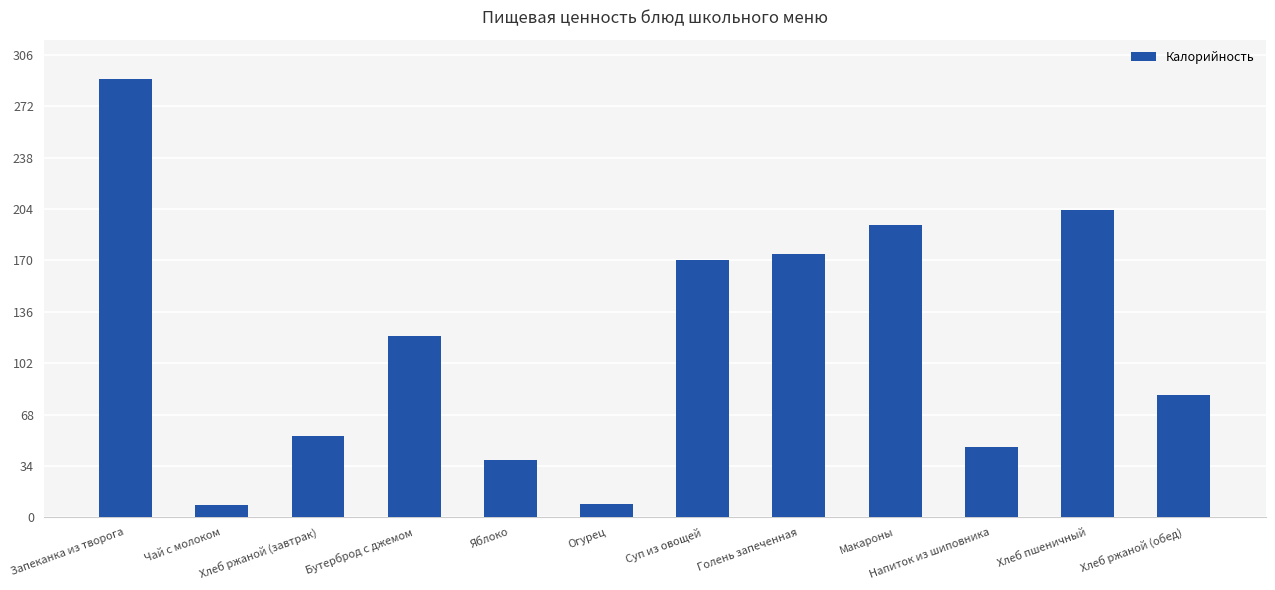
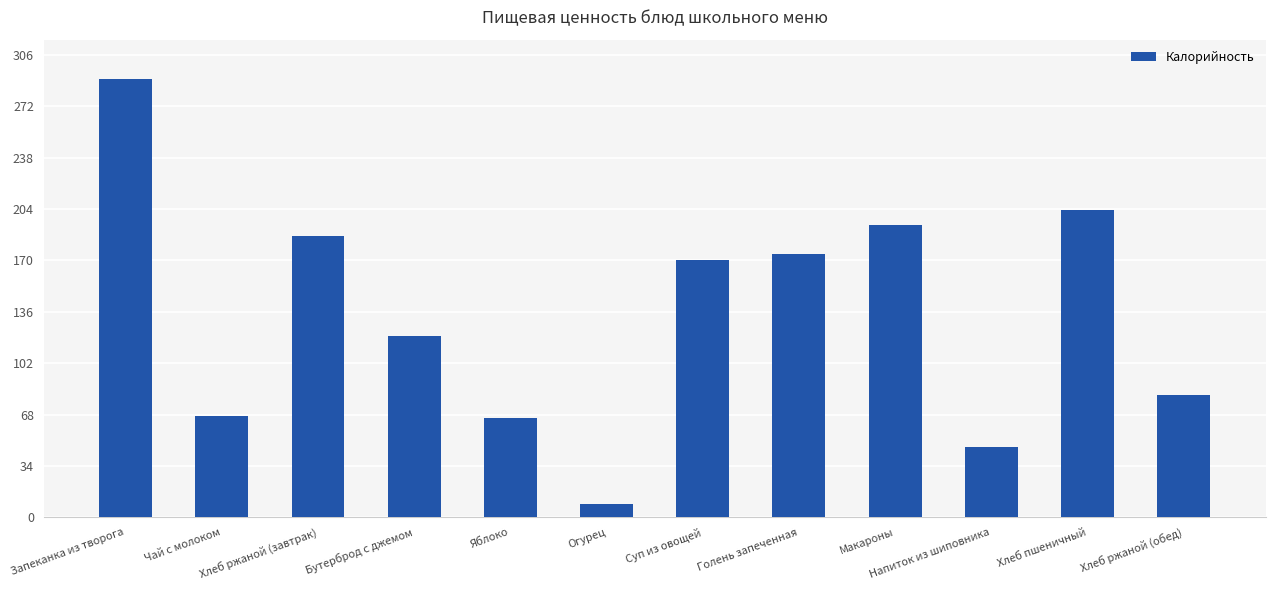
  {
    "Запеканка из творога": 290,
-   "Чай с молоком": 8,
-   "Хлеб ржаной (завтрак)": 54,
+   "Чай с молоком": 67,
+   "Хлеб ржаной (завтрак)": 186,
    "Бутерброд с джемом": 120,
-   "Яблоко": 38,
+   "Яблоко": 66,
    "Огурец": 9,
    "Суп из овощей": 170,
    "Голень запеченная": 174,
    "Макароны": 193,
    "Напиток из шиповника": 47,
    "Хлеб пшеничный": 203,
    "Хлеб ржаной (обед)": 81
  }
